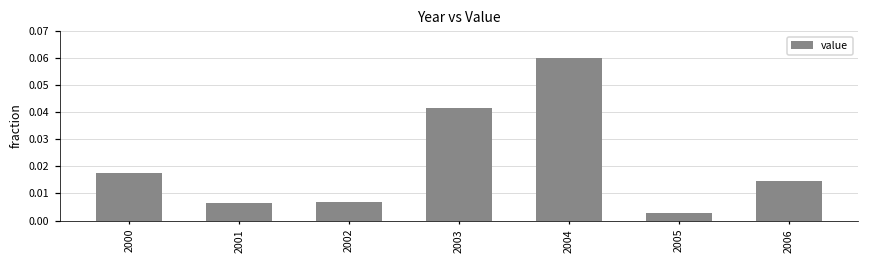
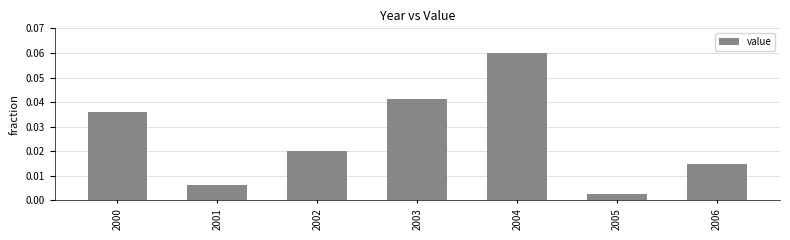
  {
-   "2000": 0.018,
+   "2000": 0.036,
    "2001": 0.006,
-   "2002": 0.007,
+   "2002": 0.020,
    "2003": 0.041,
    "2004": 0.060,
    "2005": 0.003,
    "2006": 0.015
  }
